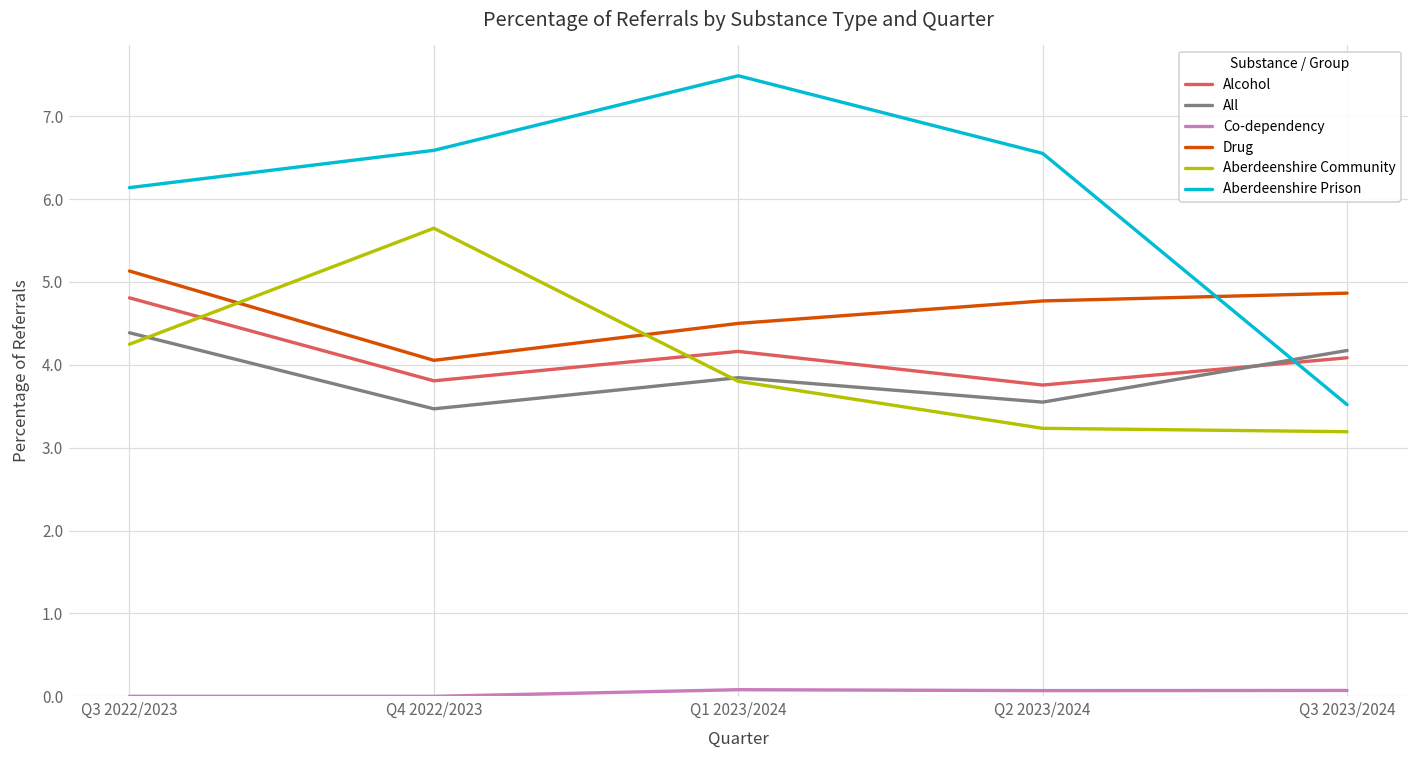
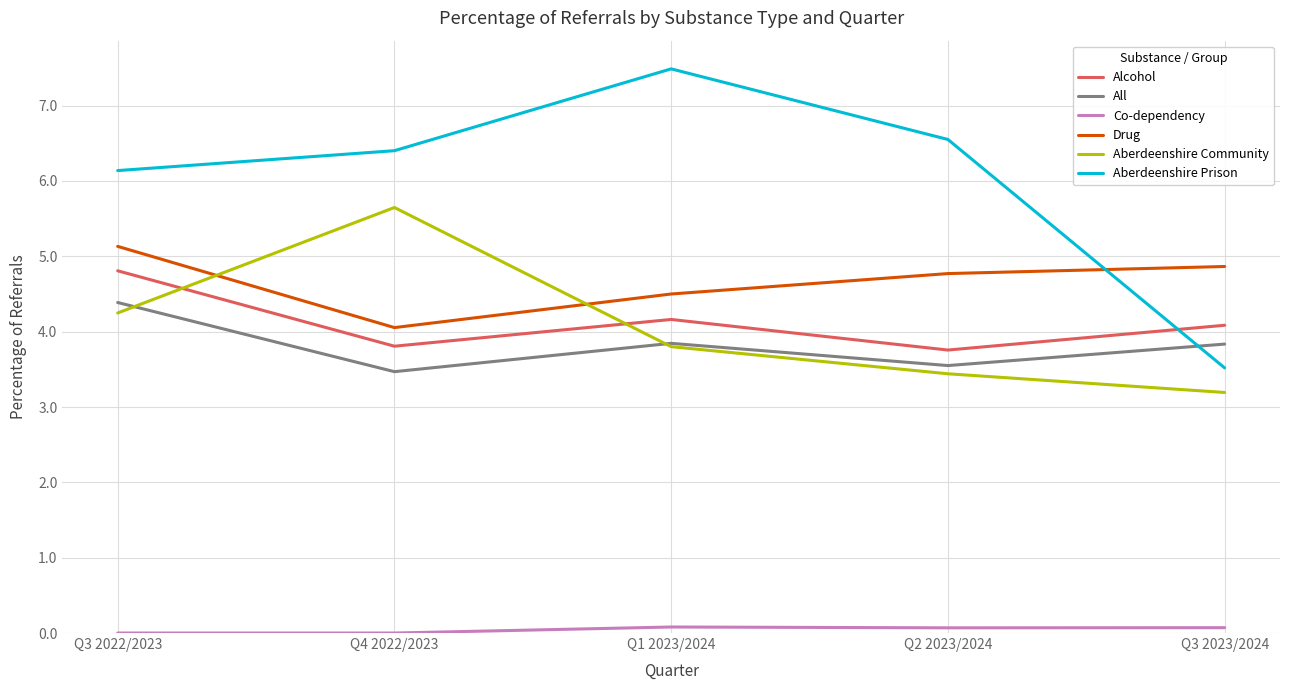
  {
    "Alcohol": {
      "Q3 2022/2023": 4.8,
      "Q4 2022/2023": 3.8,
      "Q1 2023/2024": 4.2,
      "Q2 2023/2024": 3.8,
      "Q3 2023/2024": 4.1
    },
    "All": {
      "Q3 2022/2023": 4.4,
      "Q4 2022/2023": 3.5,
      "Q1 2023/2024": 3.8,
      "Q2 2023/2024": 3.6,
-     "Q3 2023/2024": 4.2
+     "Q3 2023/2024": 3.8
    },
    "Co-dependency": {
      "Q3 2022/2023": 0.0,
      "Q4 2022/2023": 0.0,
      "Q1 2023/2024": 0.1,
      "Q2 2023/2024": 0.1,
      "Q3 2023/2024": 0.1
    },
    "Drug": {
      "Q3 2022/2023": 5.1,
      "Q4 2022/2023": 4.1,
      "Q1 2023/2024": 4.5,
      "Q2 2023/2024": 4.8,
      "Q3 2023/2024": 4.9
    },
    "Aberdeenshire Community": {
      "Q3 2022/2023": 4.2,
      "Q4 2022/2023": 5.6,
      "Q1 2023/2024": 3.8,
-     "Q2 2023/2024": 3.2,
+     "Q2 2023/2024": 3.4,
      "Q3 2023/2024": 3.2
    },
    "Aberdeenshire Prison": {
      "Q3 2022/2023": 6.1,
-     "Q4 2022/2023": 6.6,
+     "Q4 2022/2023": 6.4,
      "Q1 2023/2024": 7.5,
      "Q2 2023/2024": 6.6,
      "Q3 2023/2024": 3.5
    }
  }
